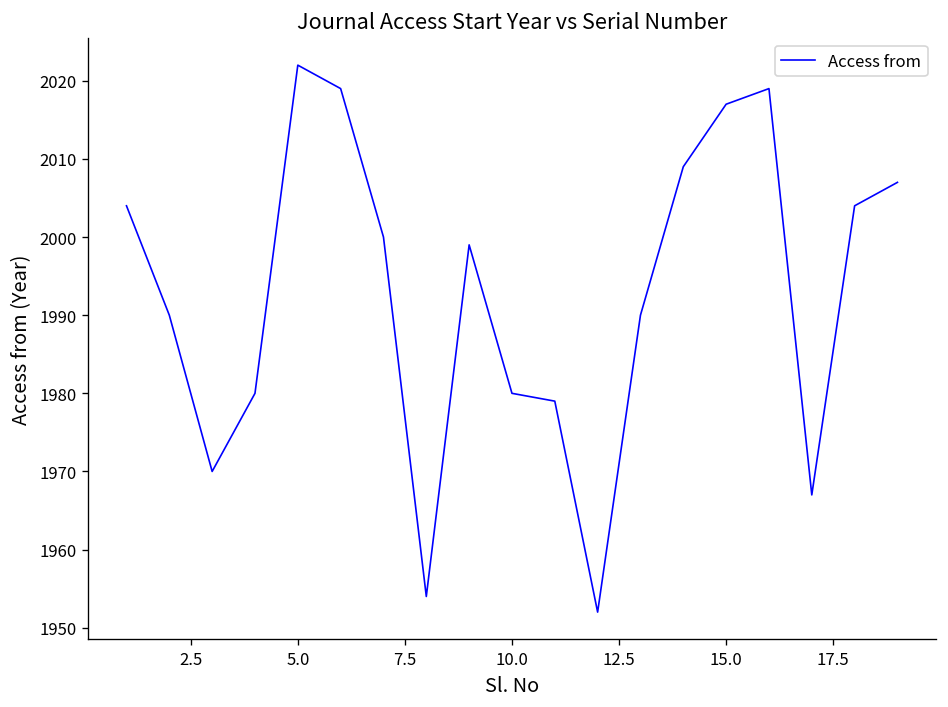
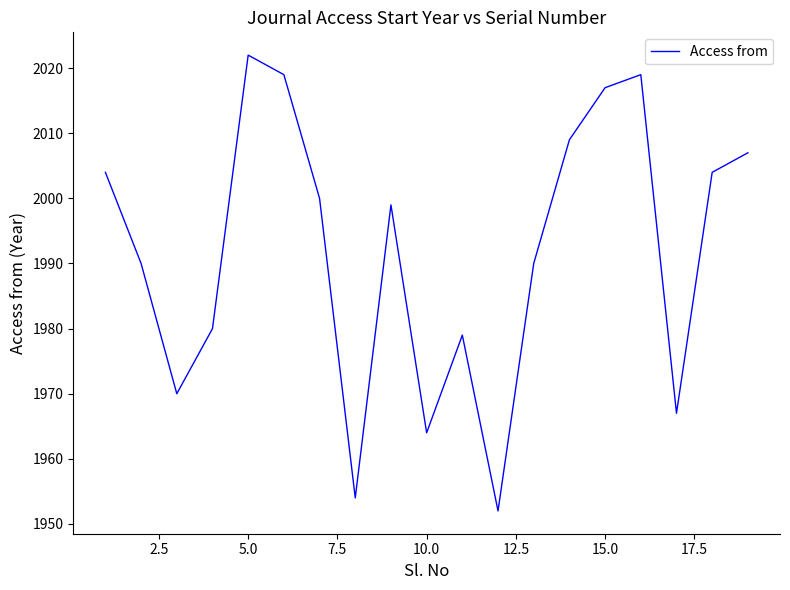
  {
    "5.0": 2022,
-   "10.0": 1980,
+   "10.0": 1964,
    "15.0": 2017
  }
